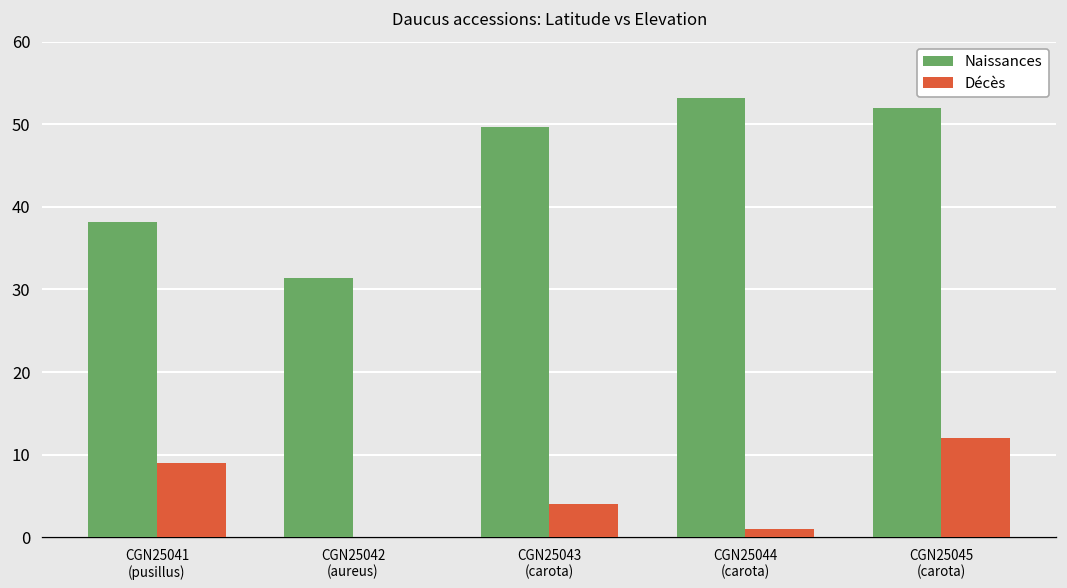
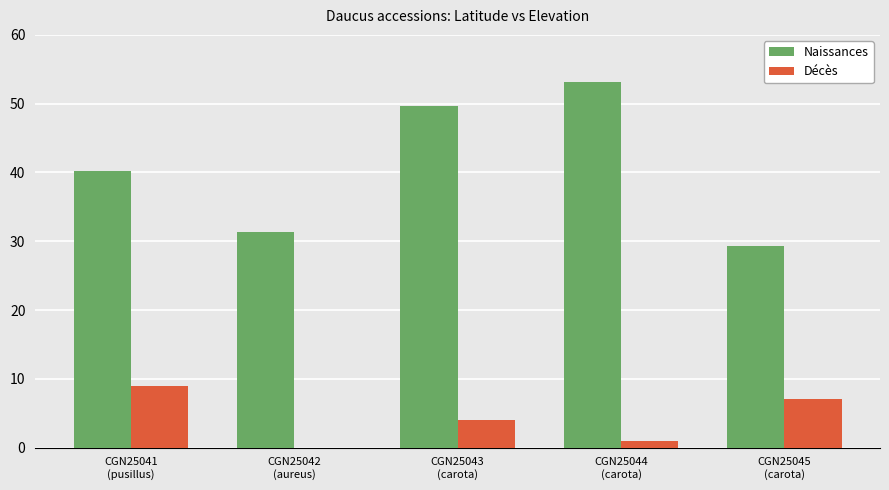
  {
    "Naissances": {
-     "CGN25041 (pusillus)": 38,
+     "CGN25041 (pusillus)": 40,
      "CGN25042 (aureus)": 31,
      "CGN25043 (carota)": 50,
      "CGN25044 (carota)": 53,
-     "CGN25045 (carota)": 52
+     "CGN25045 (carota)": 29
    },
    "Décès": {
      "CGN25041 (pusillus)": 9,
      "CGN25042 (aureus)": 0,
      "CGN25043 (carota)": 4,
      "CGN25044 (carota)": 1,
-     "CGN25045 (carota)": 12
+     "CGN25045 (carota)": 7
    }
  }
